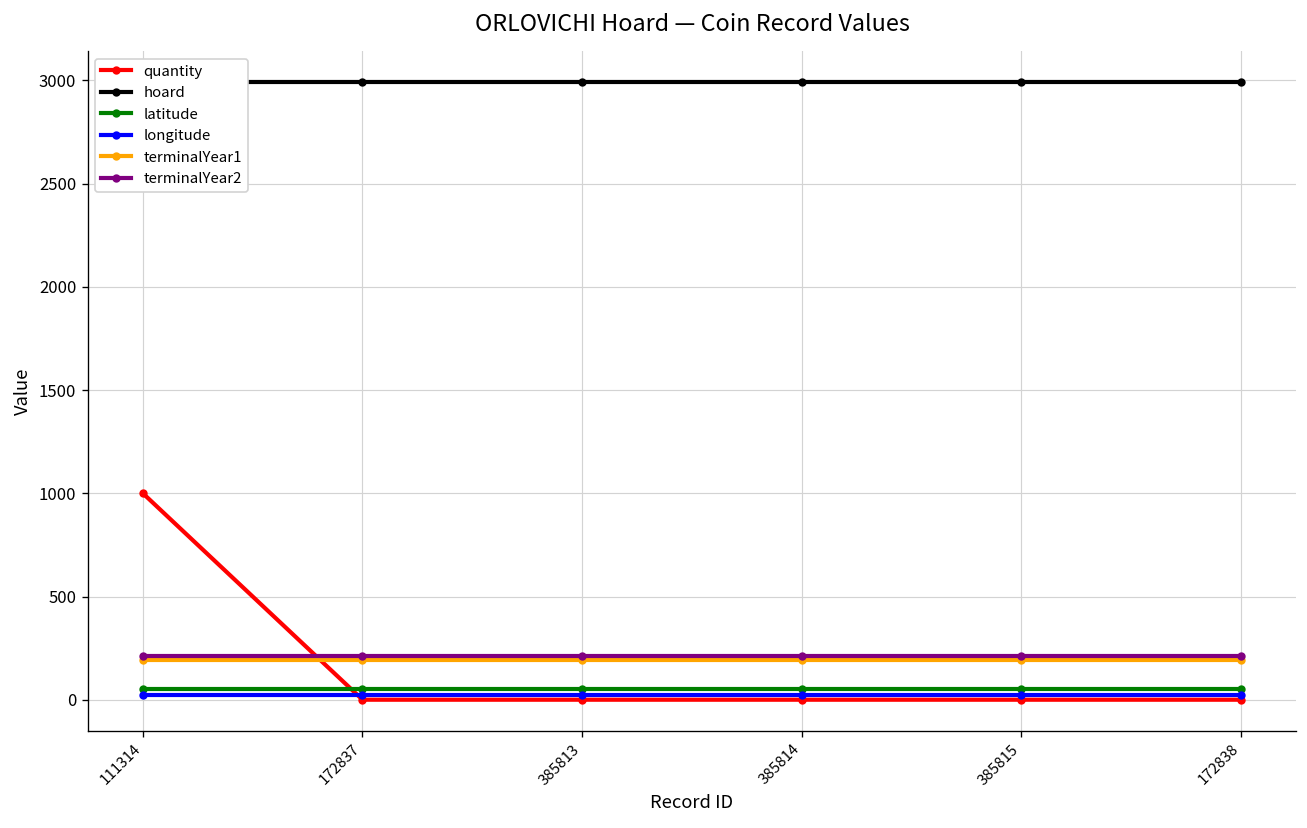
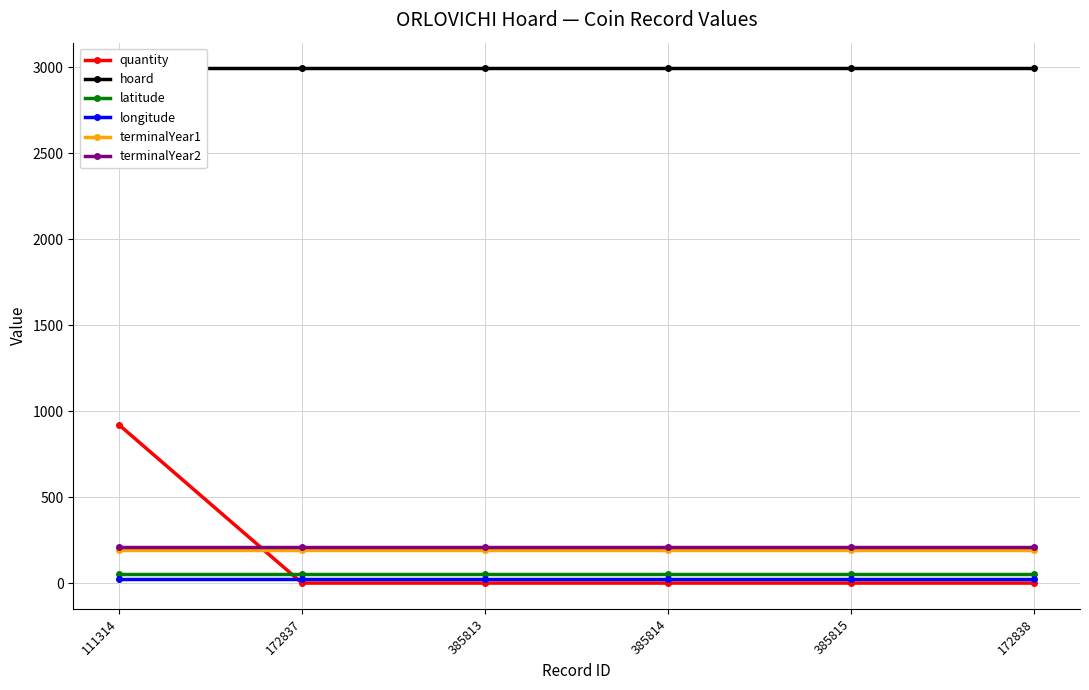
  {
    "quantity": {
-     "111314": 1000,
+     "111314": 920,
      "172837": 0,
      "385813": 0,
      "385814": 0,
      "385815": 0,
      "172838": 0
    },
    "hoard": {
      "172837": 2990,
      "385813": 2990,
      "385814": 2990,
      "385815": 2990,
      "172838": 2990
    },
    "latitude": {
      "111314": 50,
      "172837": 50,
      "385813": 50,
      "385814": 50,
      "385815": 50,
      "172838": 50
    },
    "longitude": {
      "111314": 20,
      "172837": 20,
      "385813": 20,
      "385814": 20,
      "385815": 20,
      "172838": 20
    },
    "terminalYear1": {
      "111314": 190,
      "172837": 190,
      "385813": 190,
      "385814": 190,
      "385815": 190,
      "172838": 190
    },
    "terminalYear2": {
      "111314": 210,
      "172837": 210,
      "385813": 210,
      "385814": 210,
      "385815": 210,
      "172838": 210
    }
  }
